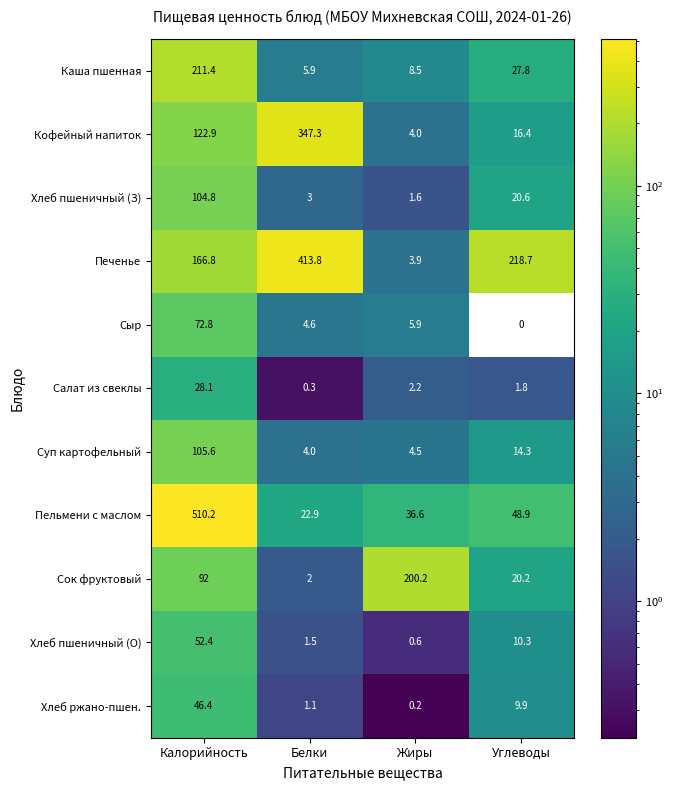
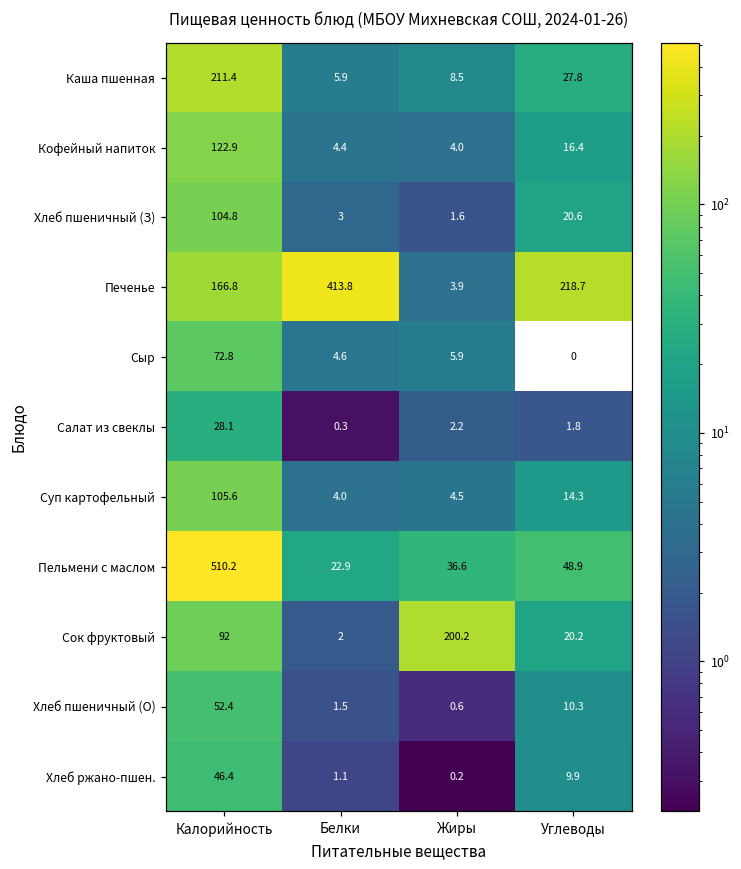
  {
    "Каша пшенная": {
      "Калорийность": 211.4,
      "Белки": 5.9,
      "Жиры": 8.5,
      "Углеводы": 27.8
    },
    "Кофейный напиток": {
      "Калорийность": 122.9,
-     "Белки": 347.3,
+     "Белки": 4.4,
      "Жиры": 4.0,
      "Углеводы": 16.4
    },
    "Хлеб пшеничный (З)": {
      "Калорийность": 104.8,
      "Белки": 3,
      "Жиры": 1.6,
      "Углеводы": 20.6
    },
    "Печенье": {
      "Калорийность": 166.8,
      "Белки": 413.8,
      "Жиры": 3.9,
      "Углеводы": 218.7
    },
    "Сыр": {
      "Калорийность": 72.8,
      "Белки": 4.6,
      "Жиры": 5.9,
      "Углеводы": 0
    },
    "Салат из свеклы": {
      "Калорийность": 28.1,
      "Белки": 0.3,
      "Жиры": 2.2,
      "Углеводы": 1.8
    },
    "Суп картофельный": {
      "Калорийность": 105.6,
      "Белки": 4.0,
      "Жиры": 4.5,
      "Углеводы": 14.3
    },
    "Пельмени с маслом": {
      "Калорийность": 510.2,
      "Белки": 22.9,
      "Жиры": 36.6,
      "Углеводы": 48.9
    },
    "Сок фруктовый": {
      "Калорийность": 92,
      "Белки": 2,
      "Жиры": 200.2,
      "Углеводы": 20.2
    },
    "Хлеб пшеничный (О)": {
      "Калорийность": 52.4,
      "Белки": 1.5,
      "Жиры": 0.6,
      "Углеводы": 10.3
    },
    "Хлеб ржано-пшен.": {
      "Калорийность": 46.4,
      "Белки": 1.1,
      "Жиры": 0.2,
      "Углеводы": 9.9
    }
  }
